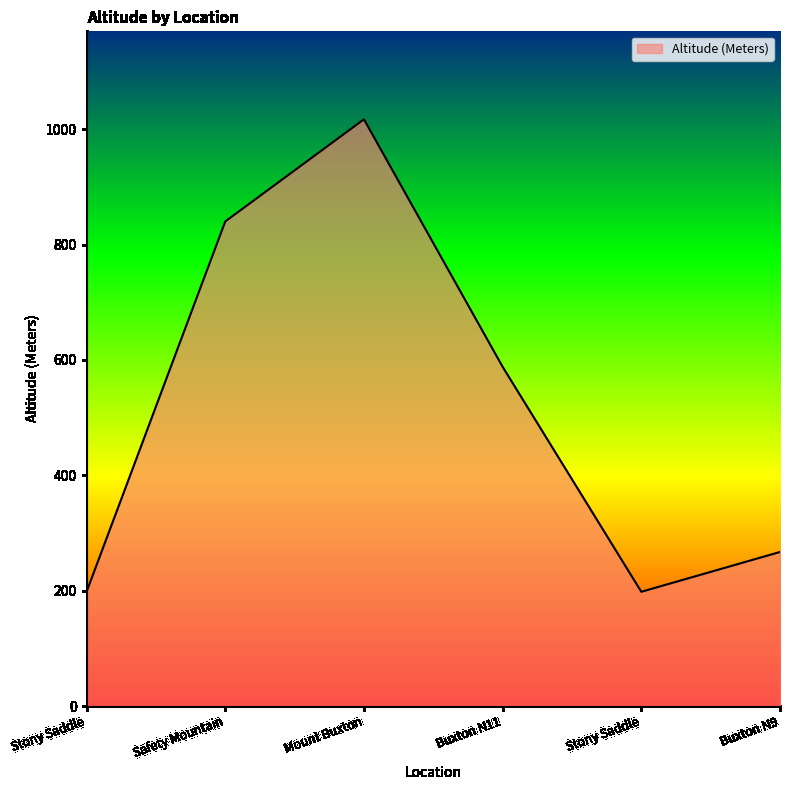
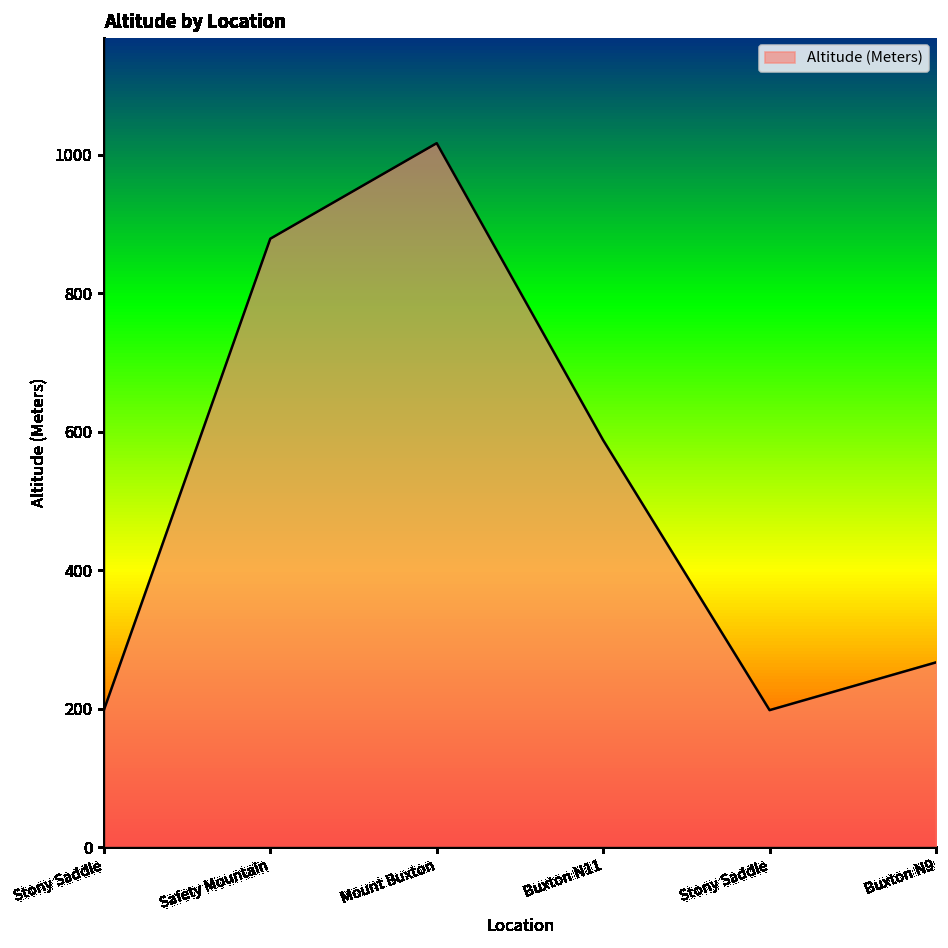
  {
-   "Safety Mountain": 840,
+   "Safety Mountain": 880,
    "Mount Buxton": 1020,
    "Buxton N11": 590,
    "Buxton N9": 270
  }
